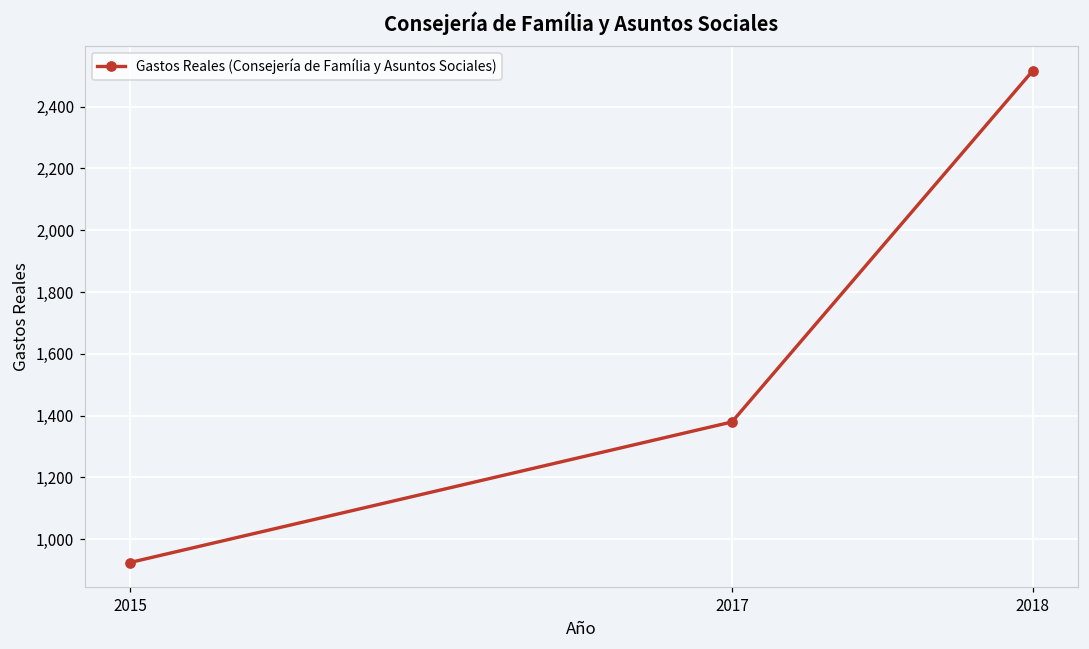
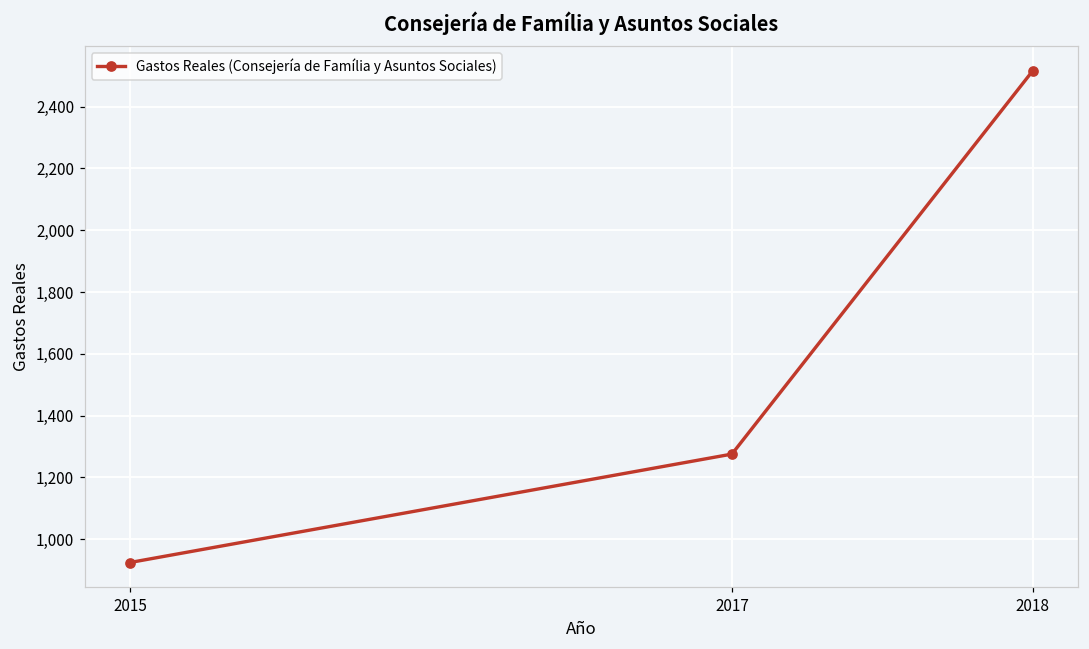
  {
    "2015": "920",
-   "2017": "1,380",
+   "2017": "1,280",
    "2018": "2,520"
  }
